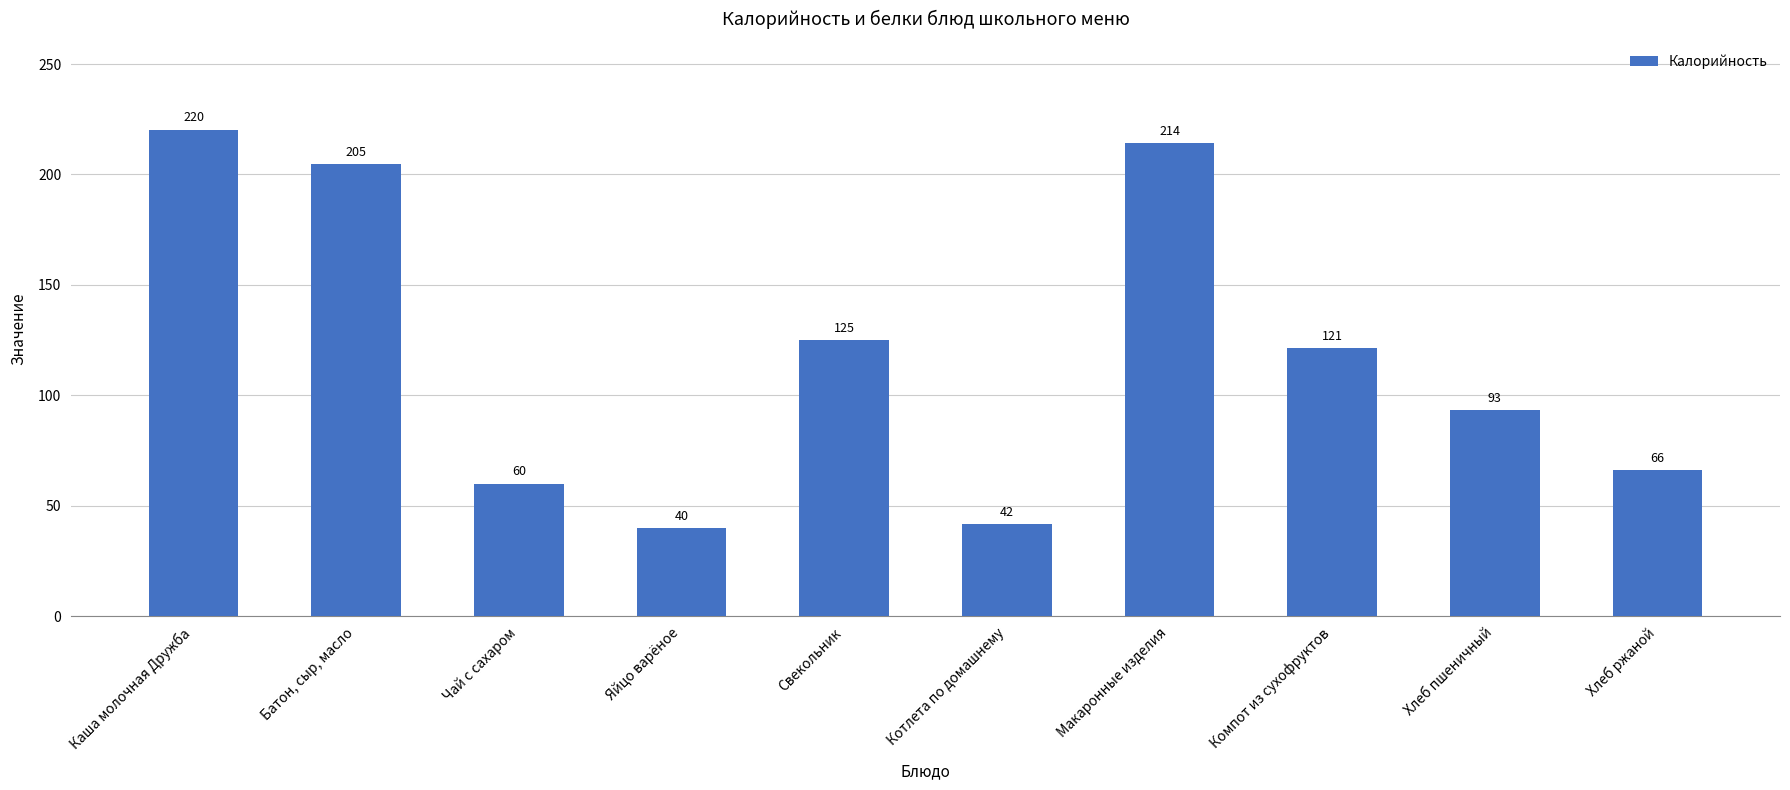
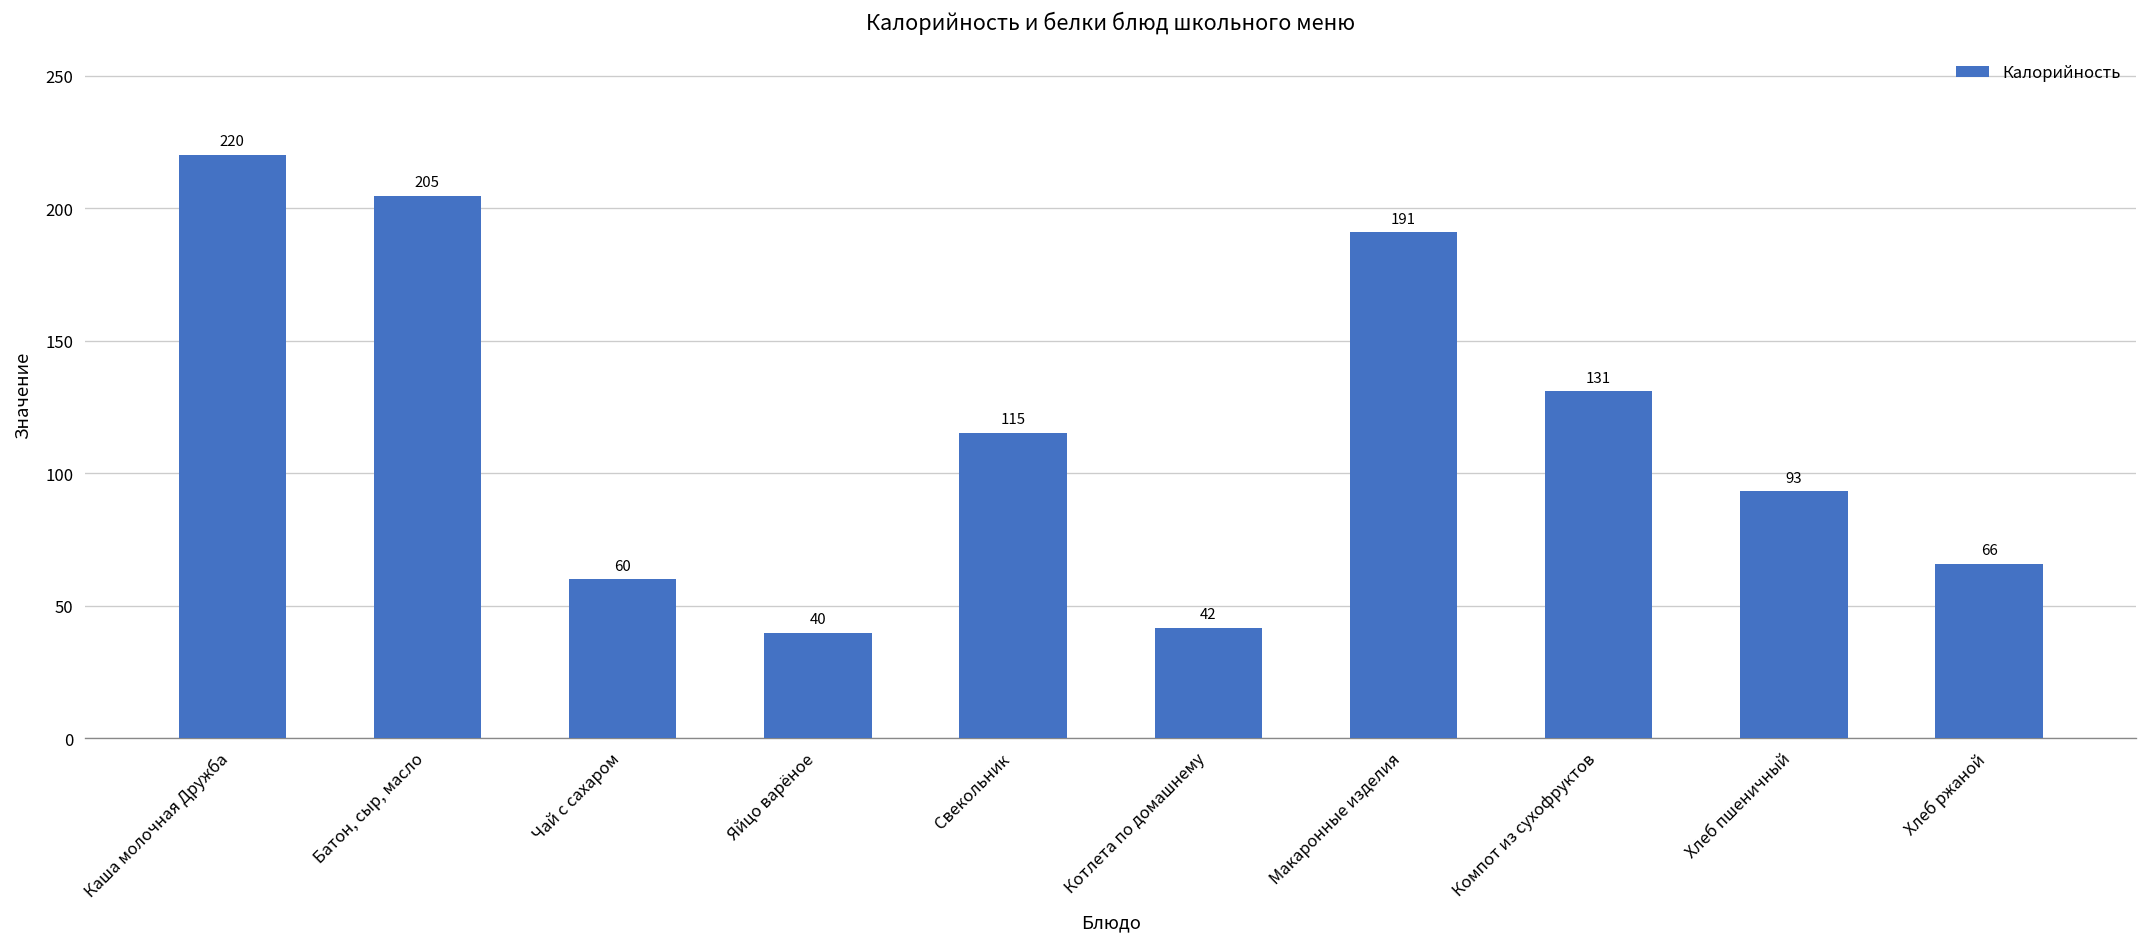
  {
    "Каша молочная Дружба": 220,
    "Батон, сыр, масло": 205,
    "Чай с сахаром": 60,
    "Яйцо варёное": 40,
-   "Свекольник": 125,
+   "Свекольник": 115,
    "Котлета по домашнему": 42,
-   "Макаронные изделия": 214,
-   "Компот из сухофруктов": 121,
+   "Макаронные изделия": 191,
+   "Компот из сухофруктов": 131,
    "Хлеб пшеничный": 93,
    "Хлеб ржаной": 66
  }
